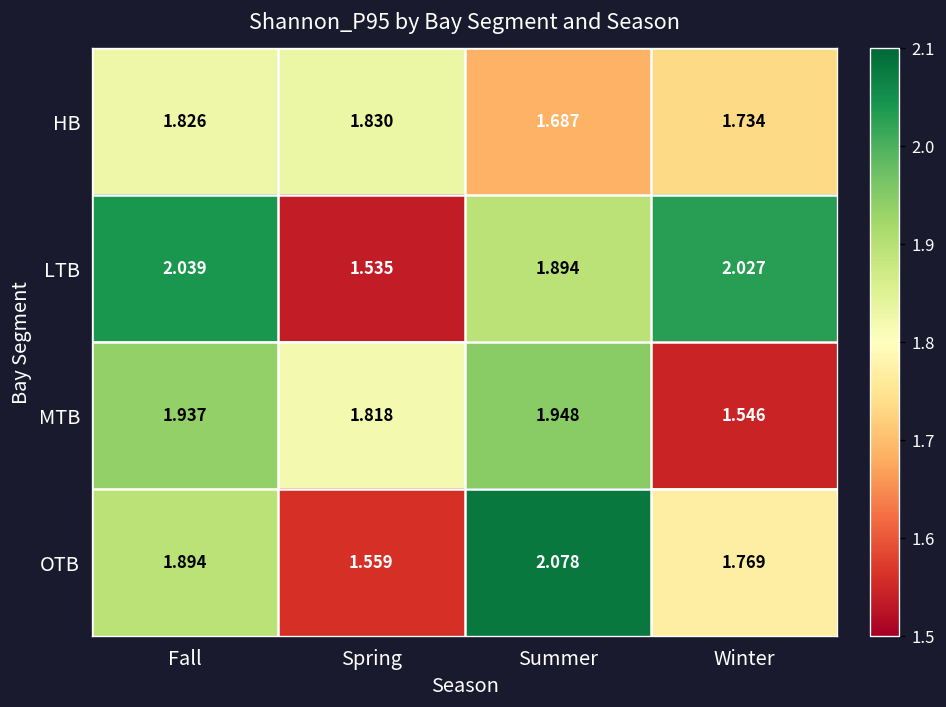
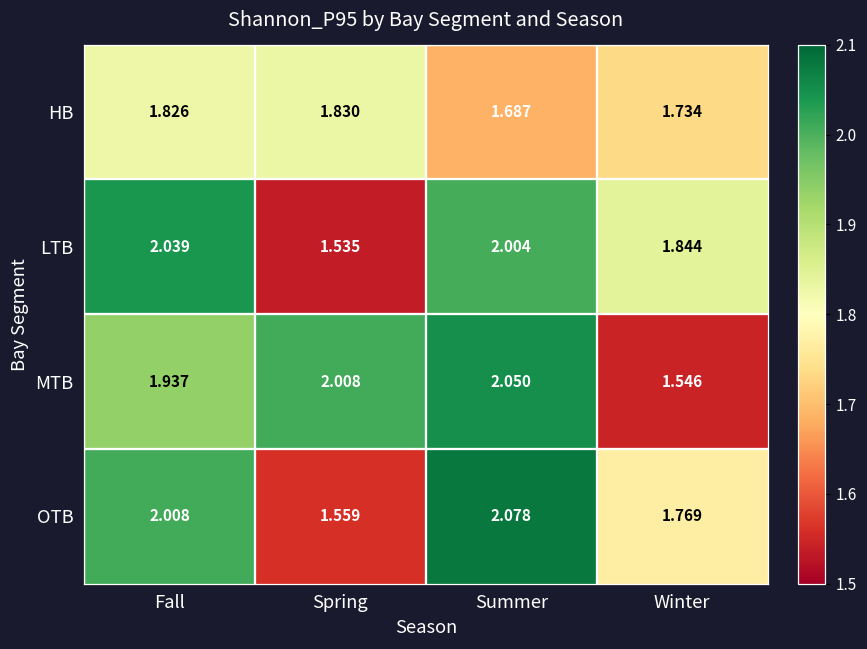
  {
    "HB": {
      "Fall": 1.826,
      "Spring": 1.830,
      "Summer": 1.687,
      "Winter": 1.734
    },
    "LTB": {
      "Fall": 2.039,
      "Spring": 1.535,
-     "Summer": 1.894,
-     "Winter": 2.027
+     "Summer": 2.004,
+     "Winter": 1.844
    },
    "MTB": {
      "Fall": 1.937,
-     "Spring": 1.818,
-     "Summer": 1.948,
+     "Spring": 2.008,
+     "Summer": 2.050,
      "Winter": 1.546
    },
    "OTB": {
-     "Fall": 1.894,
+     "Fall": 2.008,
      "Spring": 1.559,
      "Summer": 2.078,
      "Winter": 1.769
    }
  }
